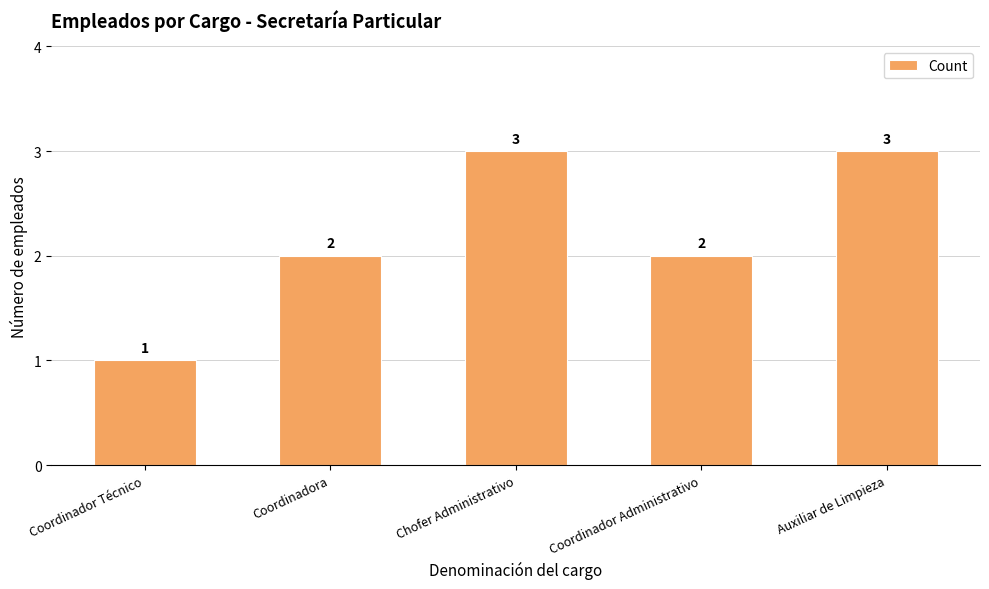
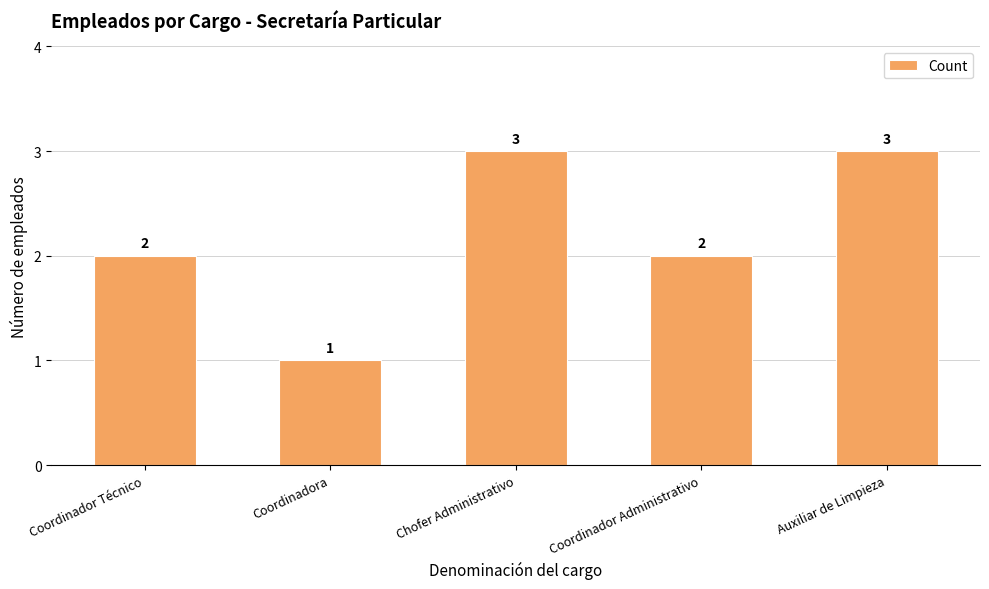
  {
-   "Coordinador Técnico": 1,
-   "Coordinadora": 2,
+   "Coordinador Técnico": 2,
+   "Coordinadora": 1,
    "Chofer Administrativo": 3,
    "Coordinador Administrativo": 2,
    "Auxiliar de Limpieza": 3
  }
